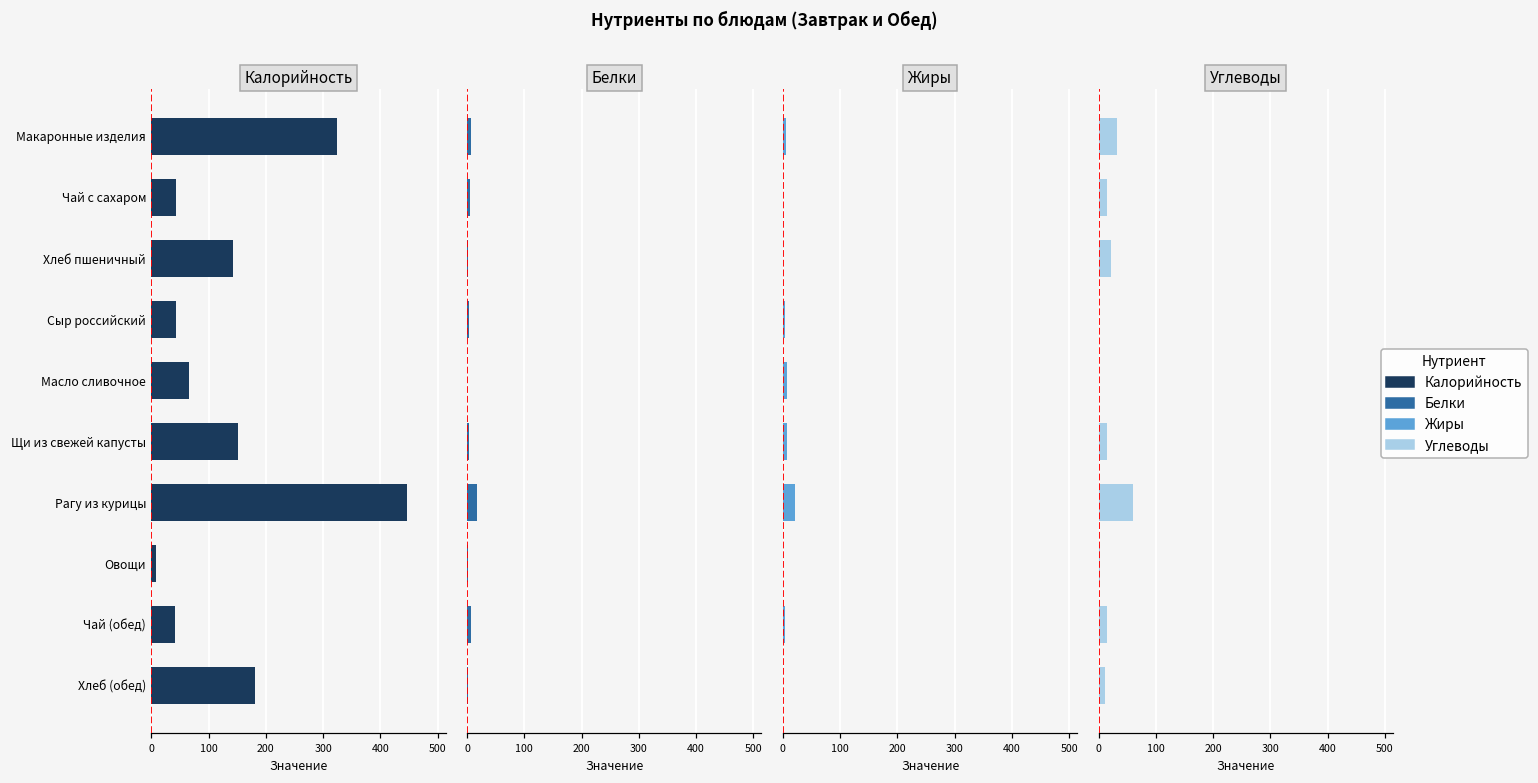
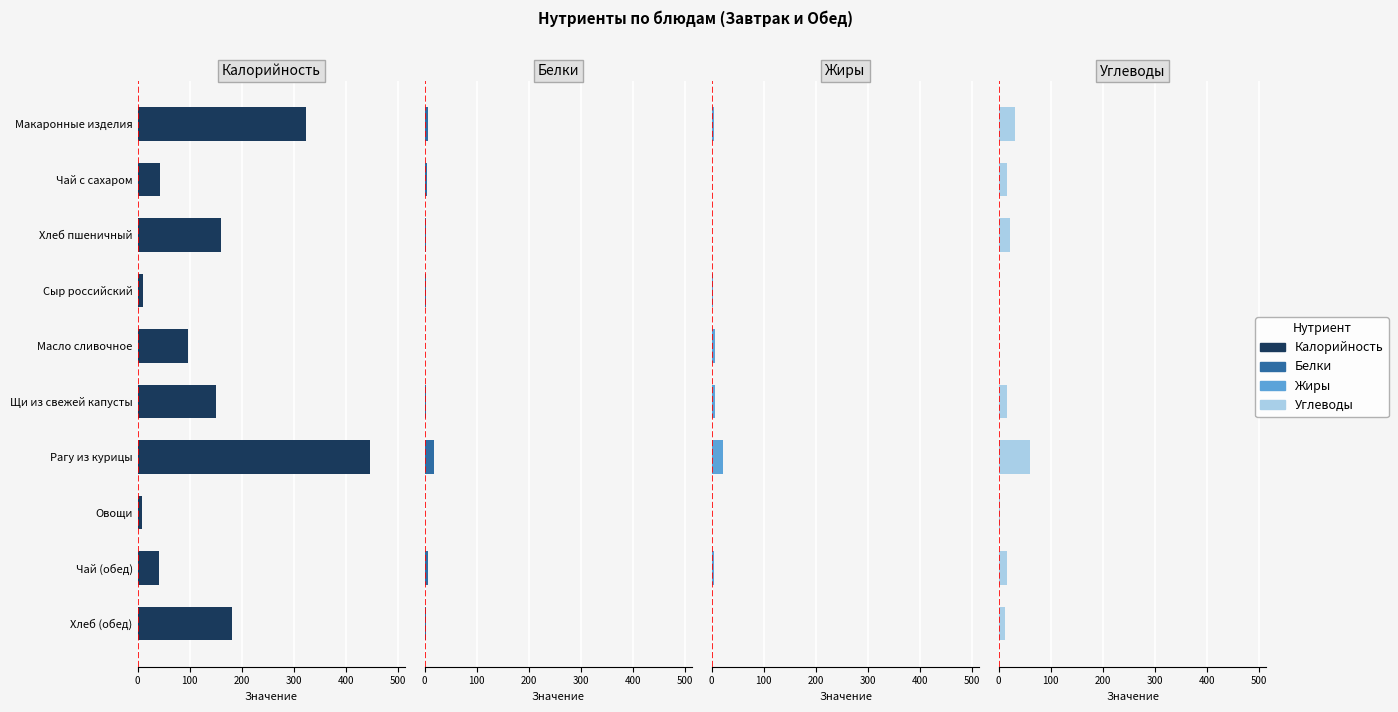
  {
    "Калорийность": {
      "Макаронные изделия": 320,
      "Чай с сахаром": 40,
-     "Хлеб пшеничный": 140,
-     "Сыр российский": 40,
-     "Масло сливочное": 70,
+     "Хлеб пшеничный": 160,
+     "Сыр российский": 10,
+     "Масло сливочное": 100,
      "Щи из свежей капусты": 150,
      "Рагу из курицы": 450,
      "Овощи": 10,
      "Чай (обед)": 40,
      "Хлеб (обед)": 180
    }
  }
